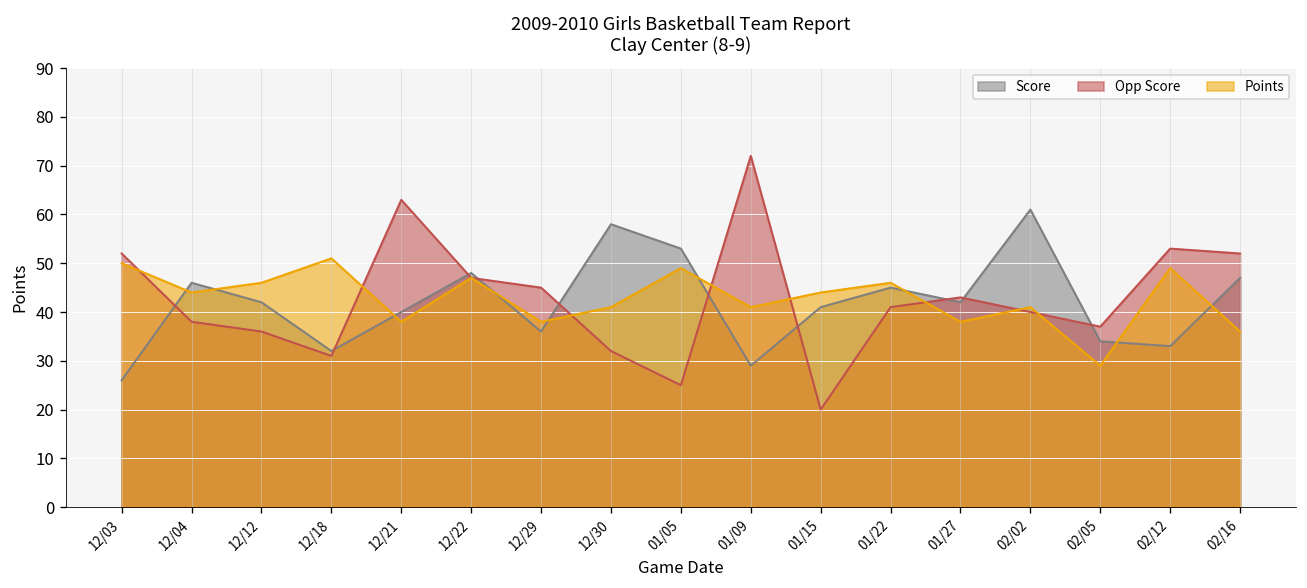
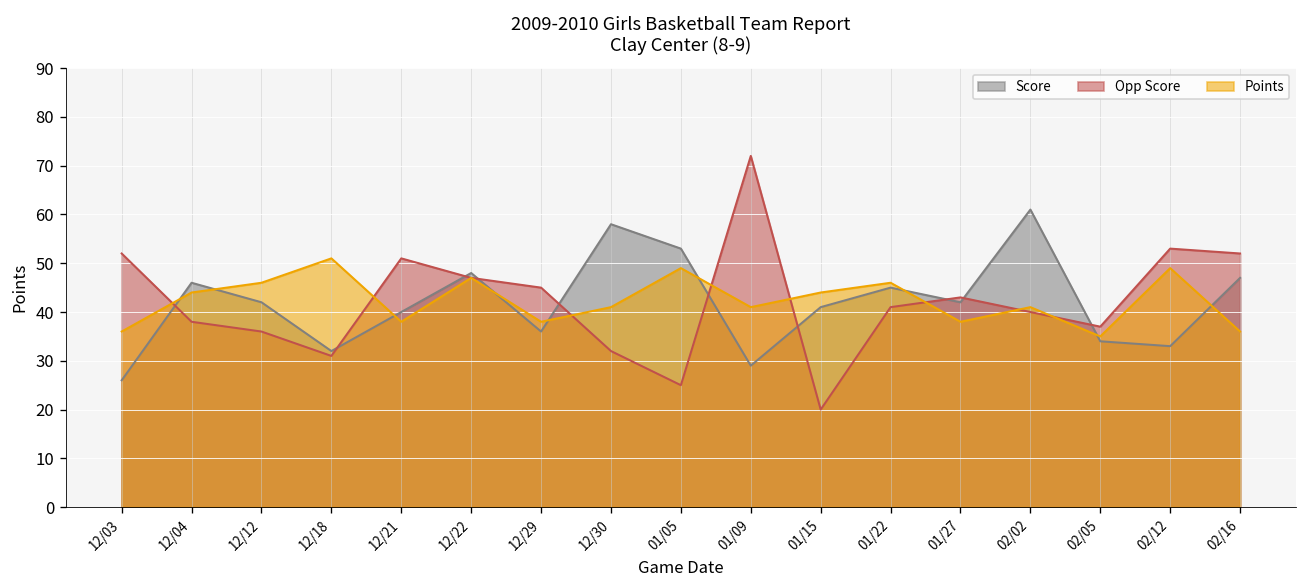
  {
    "Score": {
      "12/03": 26,
      "12/04": 46,
      "12/12": 42,
      "12/18": 32,
      "12/21": 40,
      "12/22": 48,
      "12/29": 36,
      "12/30": 58,
      "01/05": 53,
      "01/09": 29,
      "01/15": 41,
      "01/22": 45,
      "01/27": 42,
      "02/02": 61,
      "02/05": 34,
      "02/12": 33,
      "02/16": 47
    },
    "Opp Score": {
      "12/03": 52,
      "12/04": 38,
      "12/12": 36,
      "12/18": 31,
-     "12/21": 63,
+     "12/21": 51,
      "12/29": 45,
      "12/30": 32,
      "01/05": 25,
      "01/09": 72,
      "01/15": 20,
      "01/22": 41,
      "01/27": 43,
      "02/02": 40,
      "02/05": 37,
      "02/12": 53,
      "02/16": 52
    },
    "Points": {
-     "12/03": 50,
+     "12/03": 36,
      "12/04": 44,
      "12/12": 46,
      "12/18": 51,
      "12/21": 38,
      "12/29": 38,
      "12/30": 41,
      "01/05": 49,
      "01/09": 41,
      "01/15": 44,
      "01/22": 46,
      "01/27": 38,
      "02/02": 41,
-     "02/05": 29,
+     "02/05": 35,
      "02/12": 49,
      "02/16": 36
    }
  }
